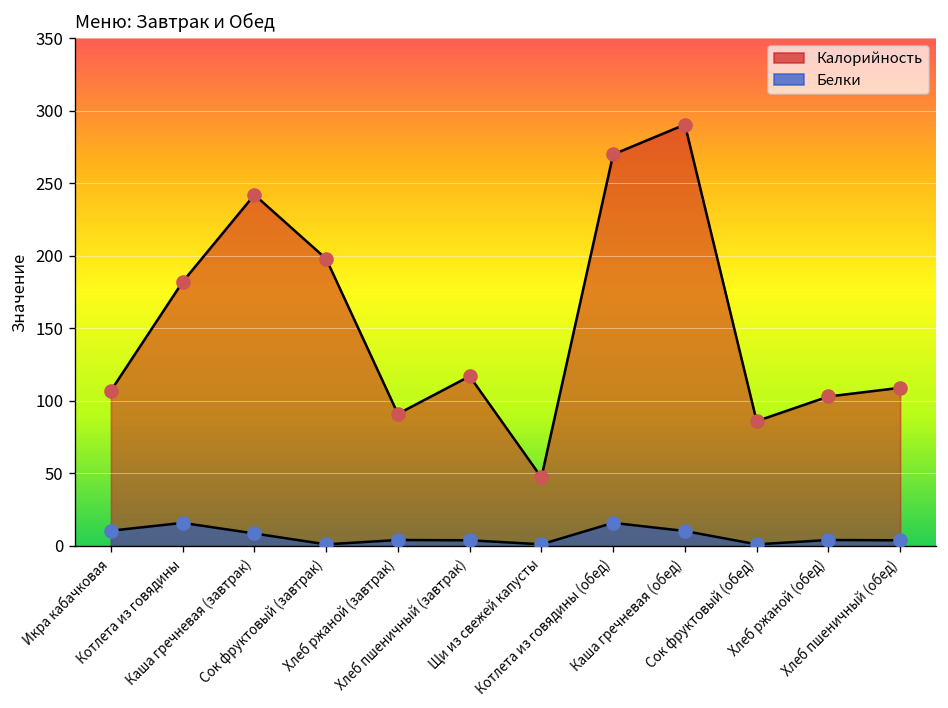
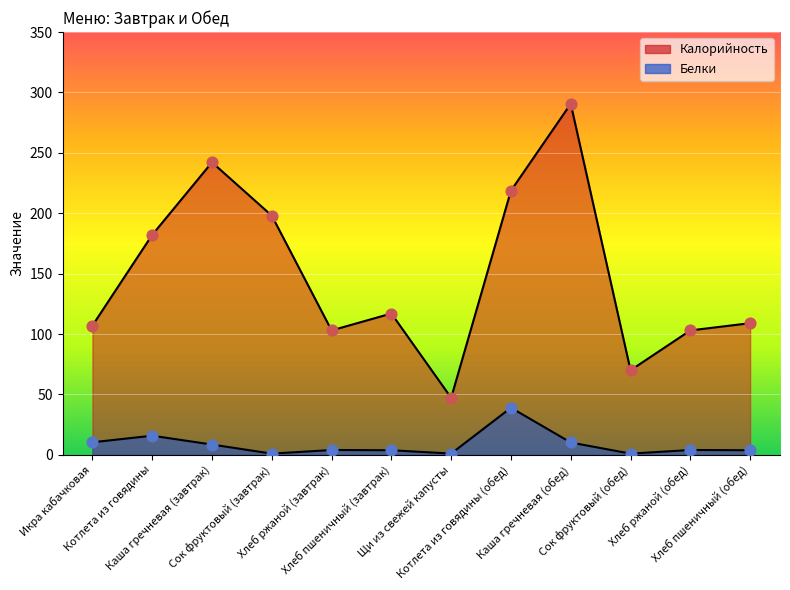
  {
    "Калорийность": {
      "Икра кабачковая": 107,
      "Котлета из говядины": 182,
      "Каша гречневая (завтрак)": 242,
      "Сок фруктовый (завтрак)": 198,
-     "Хлеб ржаной (завтрак)": 91,
+     "Хлеб ржаной (завтрак)": 103,
      "Хлеб пшеничный (завтрак)": 117,
      "Щи из свежей капусты": 47,
-     "Котлета из говядины (обед)": 270,
+     "Котлета из говядины (обед)": 219,
      "Каша гречневая (обед)": 291,
-     "Сок фруктовый (обед)": 86,
+     "Сок фруктовый (обед)": 70,
      "Хлеб ржаной (обед)": 103,
      "Хлеб пшеничный (обед)": 109
    },
    "Белки": {
      "Икра кабачковая": 10,
      "Котлета из говядины": 16,
      "Каша гречневая (завтрак)": 9,
      "Сок фруктовый (завтрак)": 1,
      "Хлеб ржаной (завтрак)": 4,
      "Хлеб пшеничный (завтрак)": 4,
      "Щи из свежей капусты": 1,
-     "Котлета из говядины (обед)": 16,
+     "Котлета из говядины (обед)": 39,
      "Каша гречневая (обед)": 10,
      "Сок фруктовый (обед)": 1,
      "Хлеб ржаной (обед)": 4,
      "Хлеб пшеничный (обед)": 4
    }
  }
